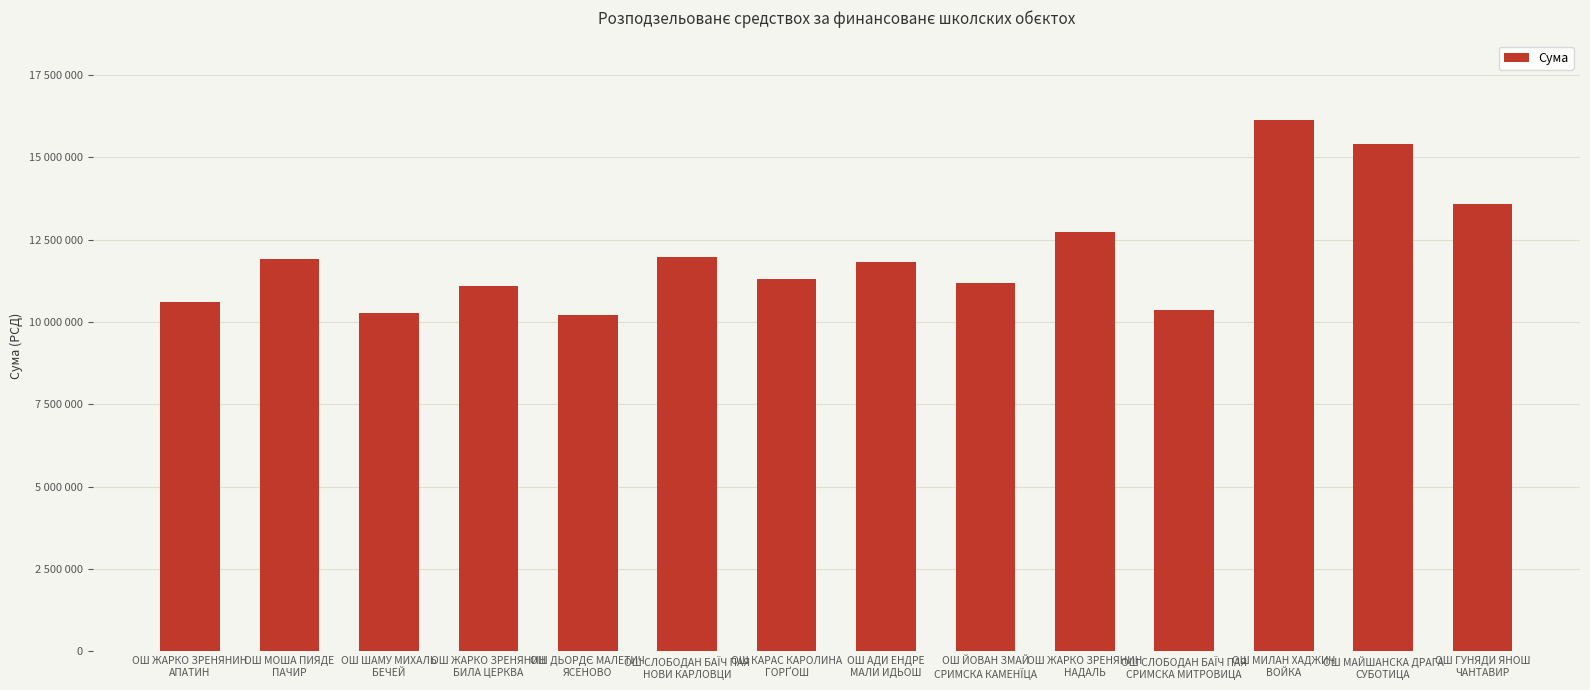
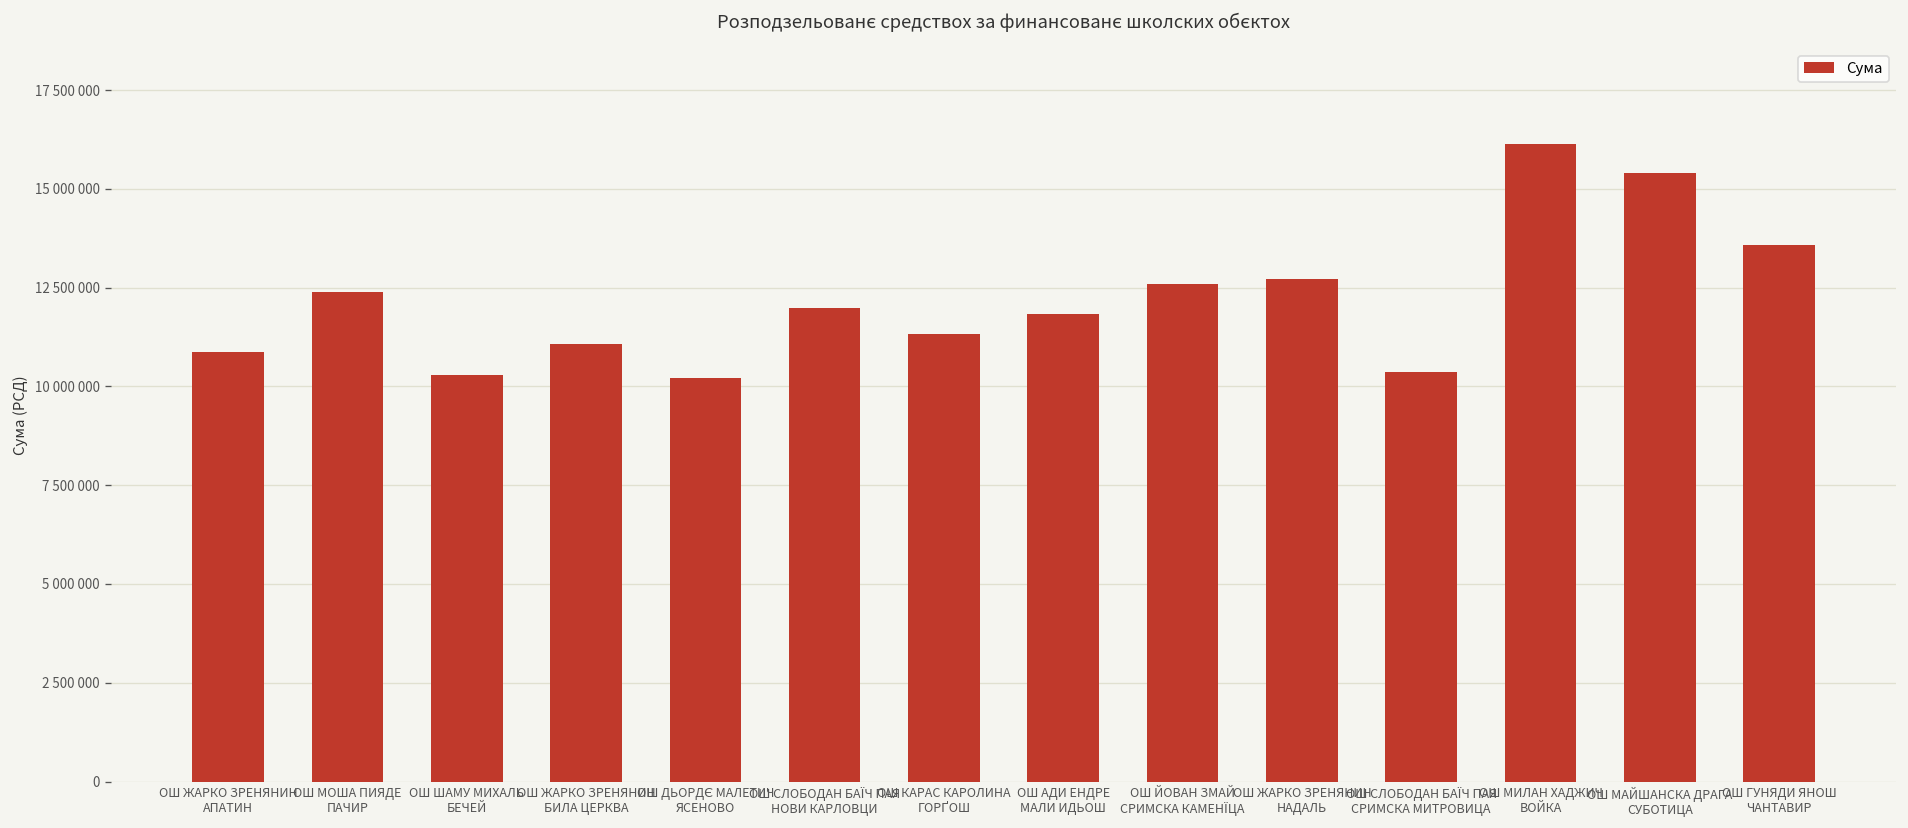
  {
-   "ОШ ЖАРКО ЗРЕНЯНИН АПАТИН": 10600000,
-   "ОШ МОША ПИЯДЕ ПАЧИР": 11900000,
+   "ОШ ЖАРКО ЗРЕНЯНИН АПАТИН": 10900000,
+   "ОШ МОША ПИЯДЕ ПАЧИР": 12400000,
    "ОШ ШАМУ МИХАЛЬ БЕЧЕЙ": 10300000,
    "ОШ ЖАРКО ЗРЕНЯНИН БИЛА ЦЕРКВА": 11100000,
    "ОШ АДИ ЕНДРЕ МАЛИ ИДЬОШ": 11800000,
-   "ОШ ЙОВАН ЗМАЙ СРИМСКА КАМЕНЇЦА": 11200000,
+   "ОШ ЙОВАН ЗМАЙ СРИМСКА КАМЕНЇЦА": 12600000,
    "ОШ МИЛАН ХАДЖИЧ ВОЙКА": 16100000,
    "ОШ МАЙШАНСКА ДРАГА СУБОТИЦА": 15400000,
    "ОШ ГУНЯДИ ЯНОШ ЧАНТАВИР": 13600000
  }
